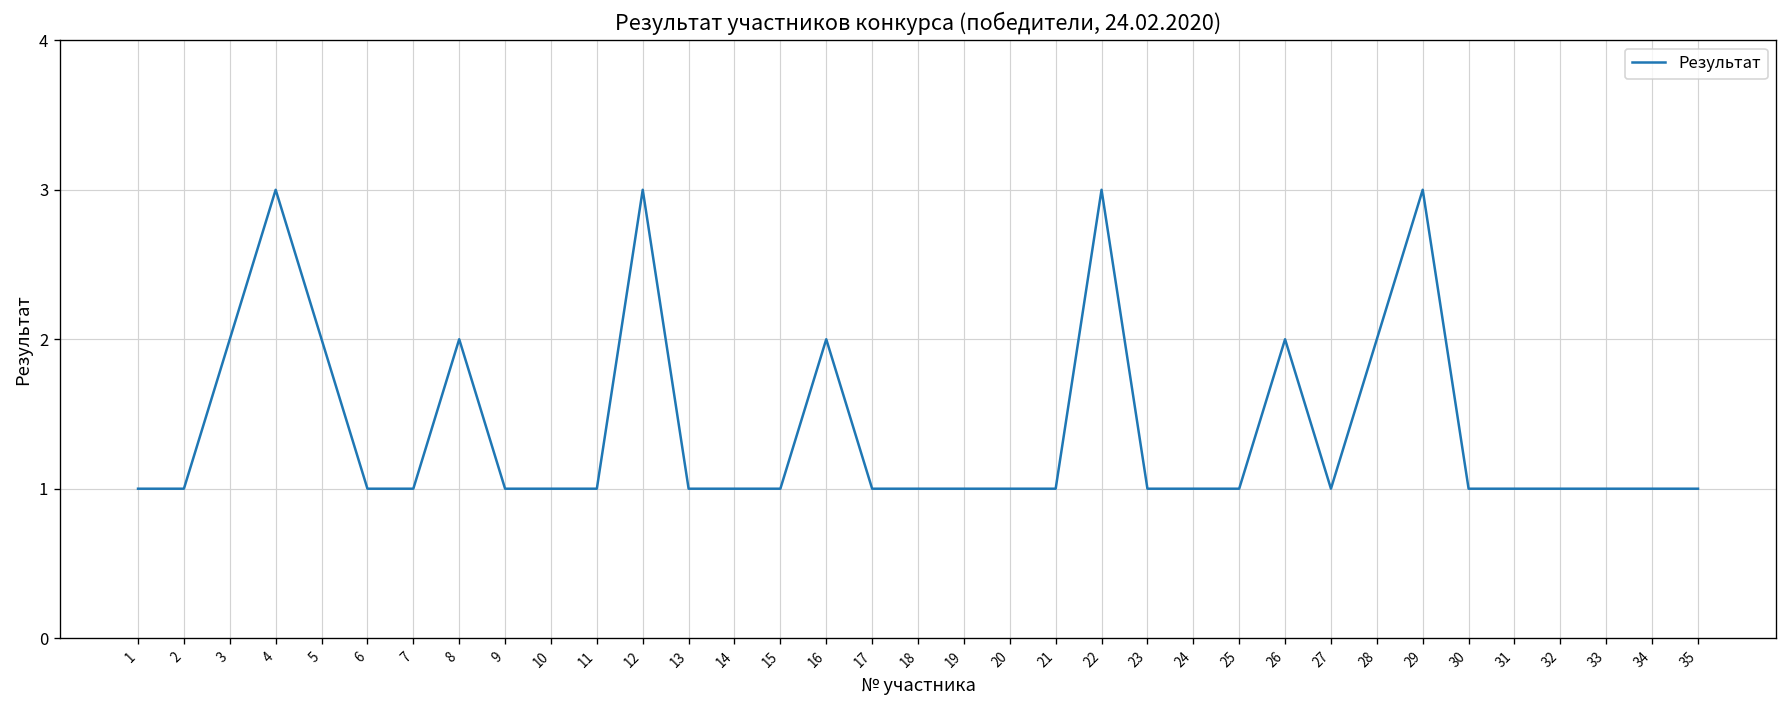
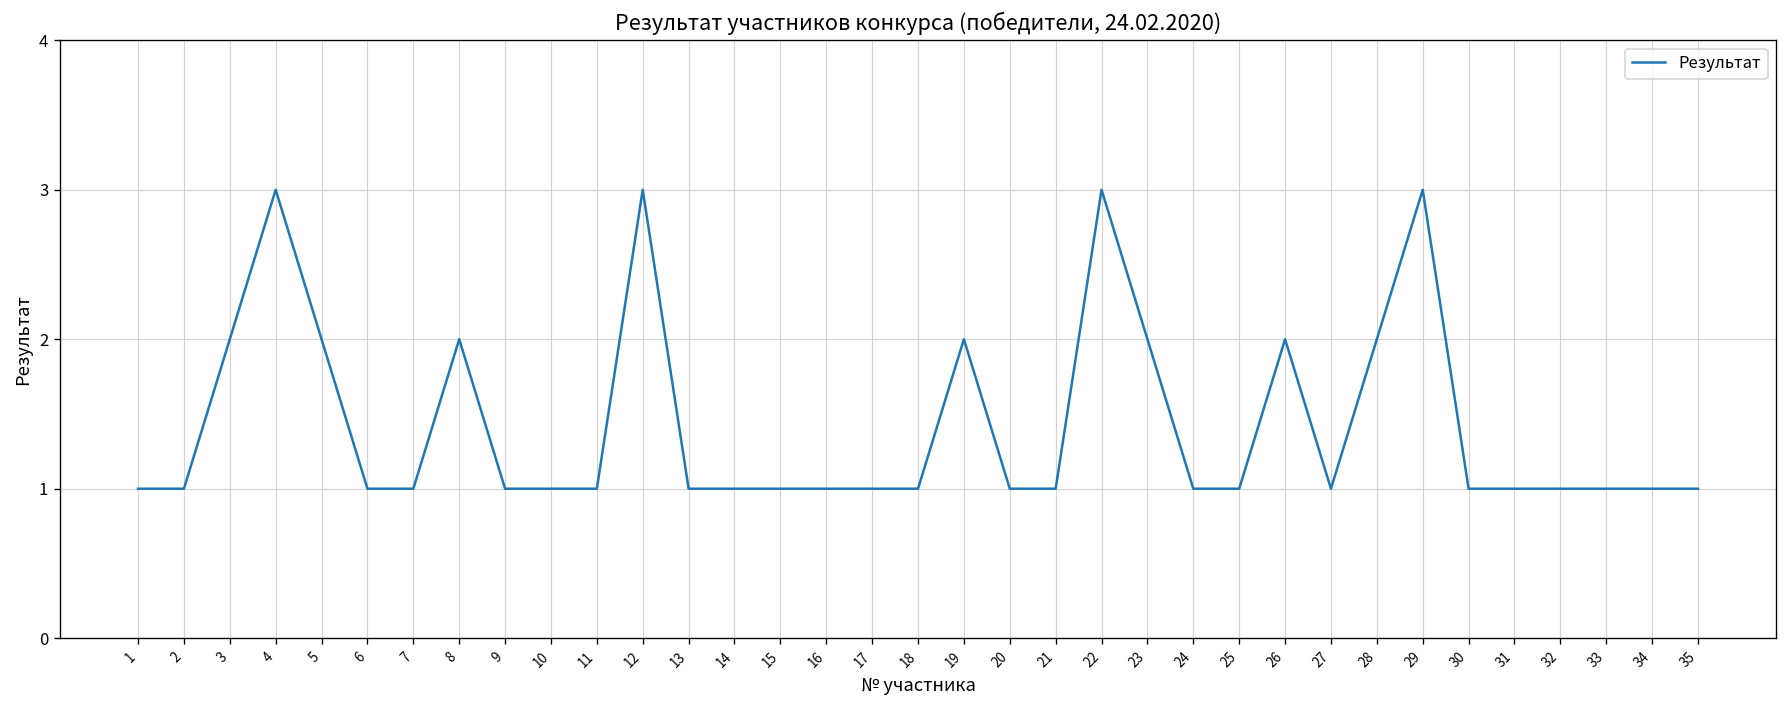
  {
    "1": 1,
    "2": 1,
    "3": 2,
    "4": 3,
    "5": 2,
    "6": 1,
    "7": 1,
    "8": 2,
    "9": 1,
    "10": 1,
    "11": 1,
    "12": 3,
    "13": 1,
    "14": 1,
    "15": 1,
-   "16": 2,
+   "16": 1,
    "17": 1,
    "18": 1,
-   "19": 1,
+   "19": 2,
    "20": 1,
    "21": 1,
    "22": 3,
-   "23": 1,
+   "23": 2,
    "24": 1,
    "25": 1,
    "26": 2,
    "27": 1,
    "28": 2,
    "29": 3,
    "30": 1,
    "31": 1,
    "32": 1,
    "33": 1,
    "34": 1,
    "35": 1
  }
